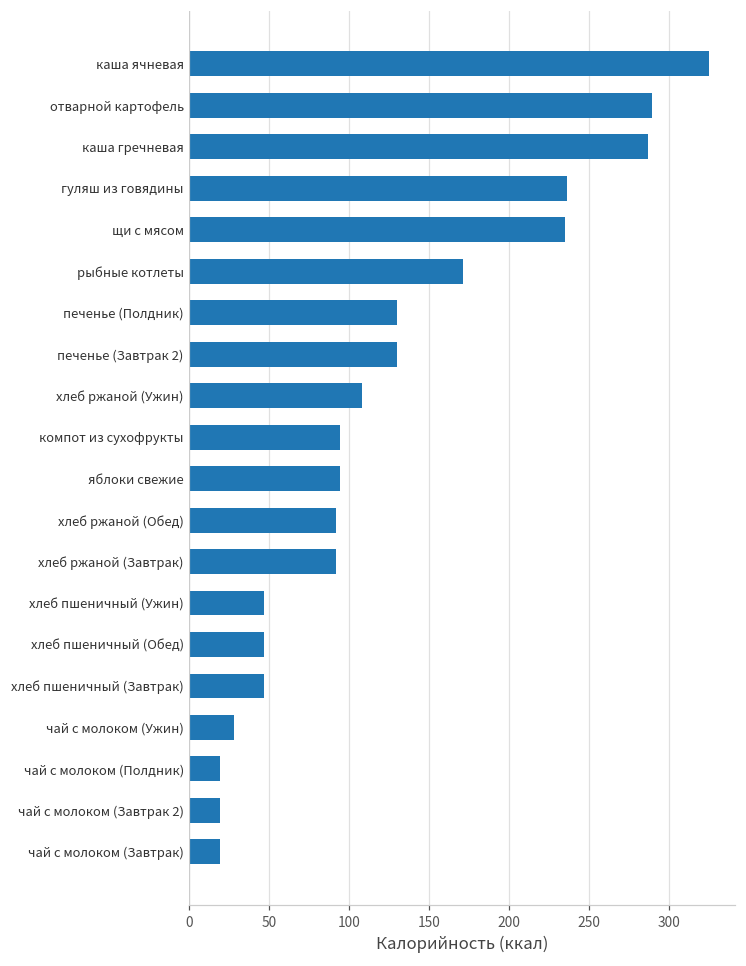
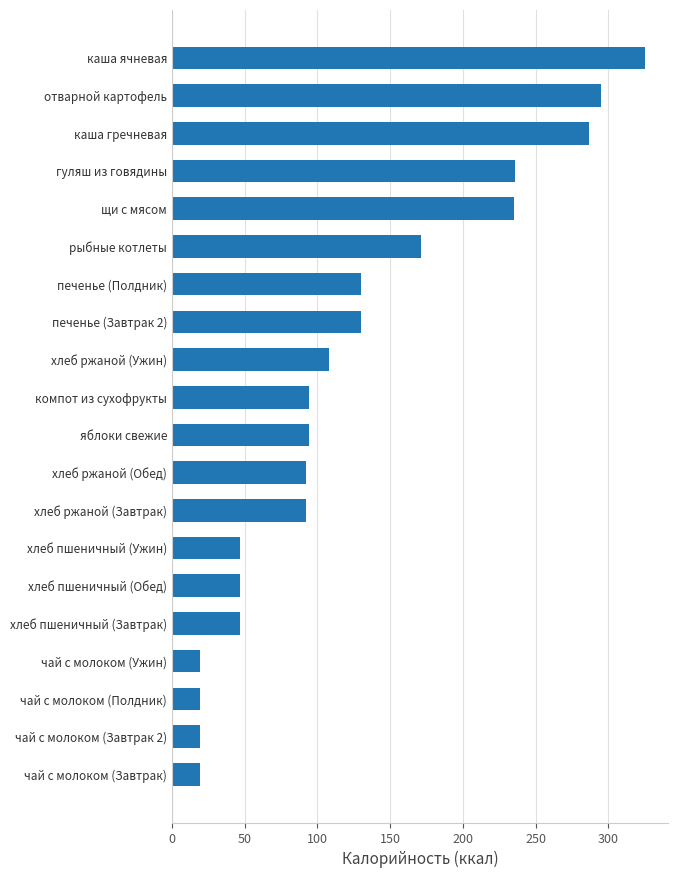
  {
    "каша ячневая": 325,
-   "отварной картофель": 289,
+   "отварной картофель": 295,
    "каша гречневая": 287,
    "гуляш из говядины": 236,
    "щи с мясом": 235,
    "рыбные котлеты": 171,
    "печенье (Полдник)": 130,
    "печенье (Завтрак 2)": 130,
    "хлеб ржаной (Ужин)": 108,
    "компот из сухофрукты": 94,
    "яблоки свежие": 94,
    "хлеб ржаной (Обед)": 92,
    "хлеб ржаной (Завтрак)": 92,
    "хлеб пшеничный (Ужин)": 47,
    "хлеб пшеничный (Обед)": 47,
    "хлеб пшеничный (Завтрак)": 47,
-   "чай с молоком (Ужин)": 28,
+   "чай с молоком (Ужин)": 19,
    "чай с молоком (Полдник)": 19,
    "чай с молоком (Завтрак 2)": 19,
    "чай с молоком (Завтрак)": 19
  }
